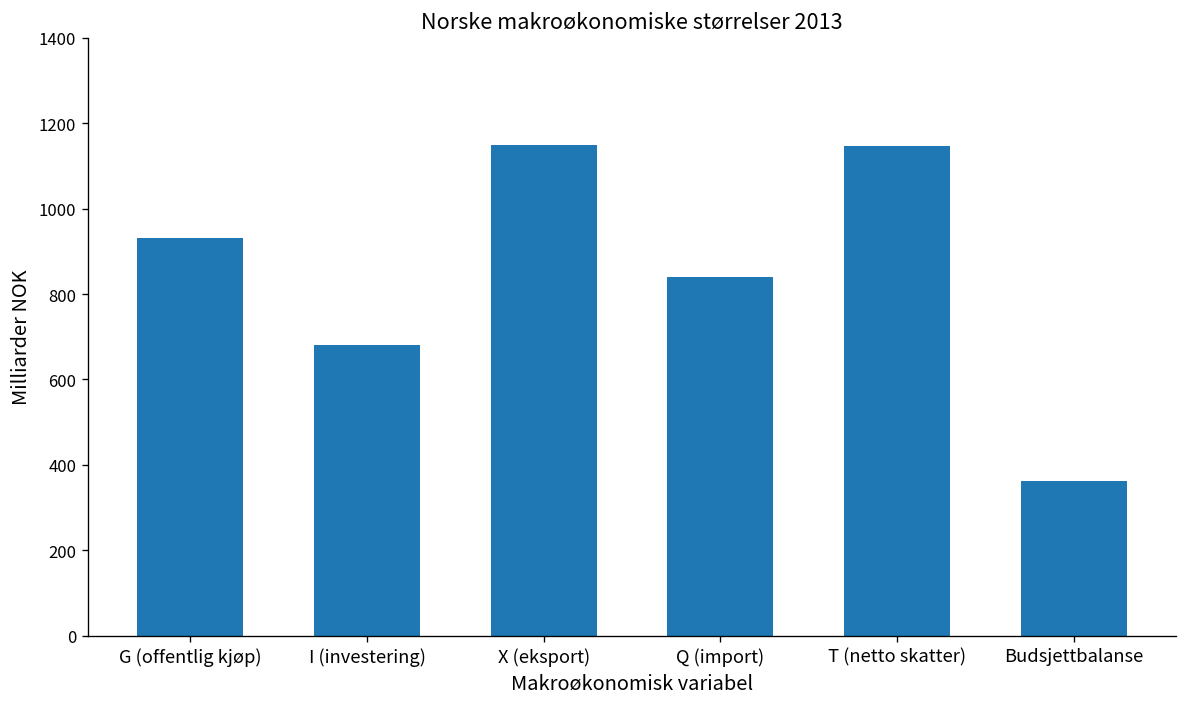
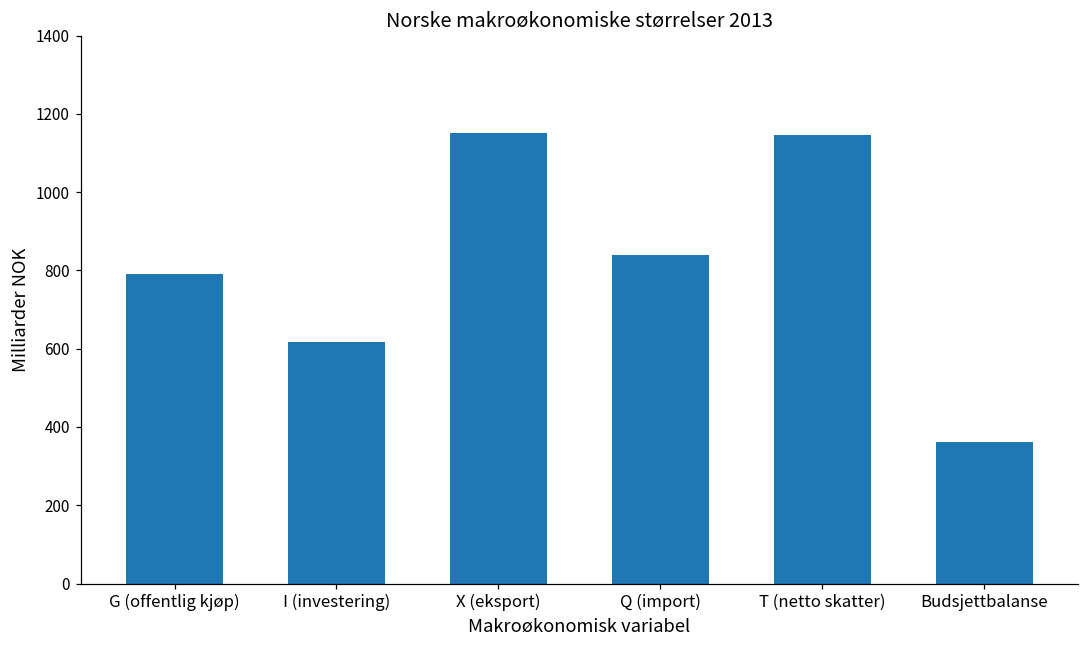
  {
-   "G (offentlig kjøp)": 930,
-   "I (investering)": 680,
+   "G (offentlig kjøp)": 790,
+   "I (investering)": 620,
    "X (eksport)": 1150,
    "Q (import)": 840,
    "T (netto skatter)": 1150,
    "Budsjettbalanse": 360
  }
